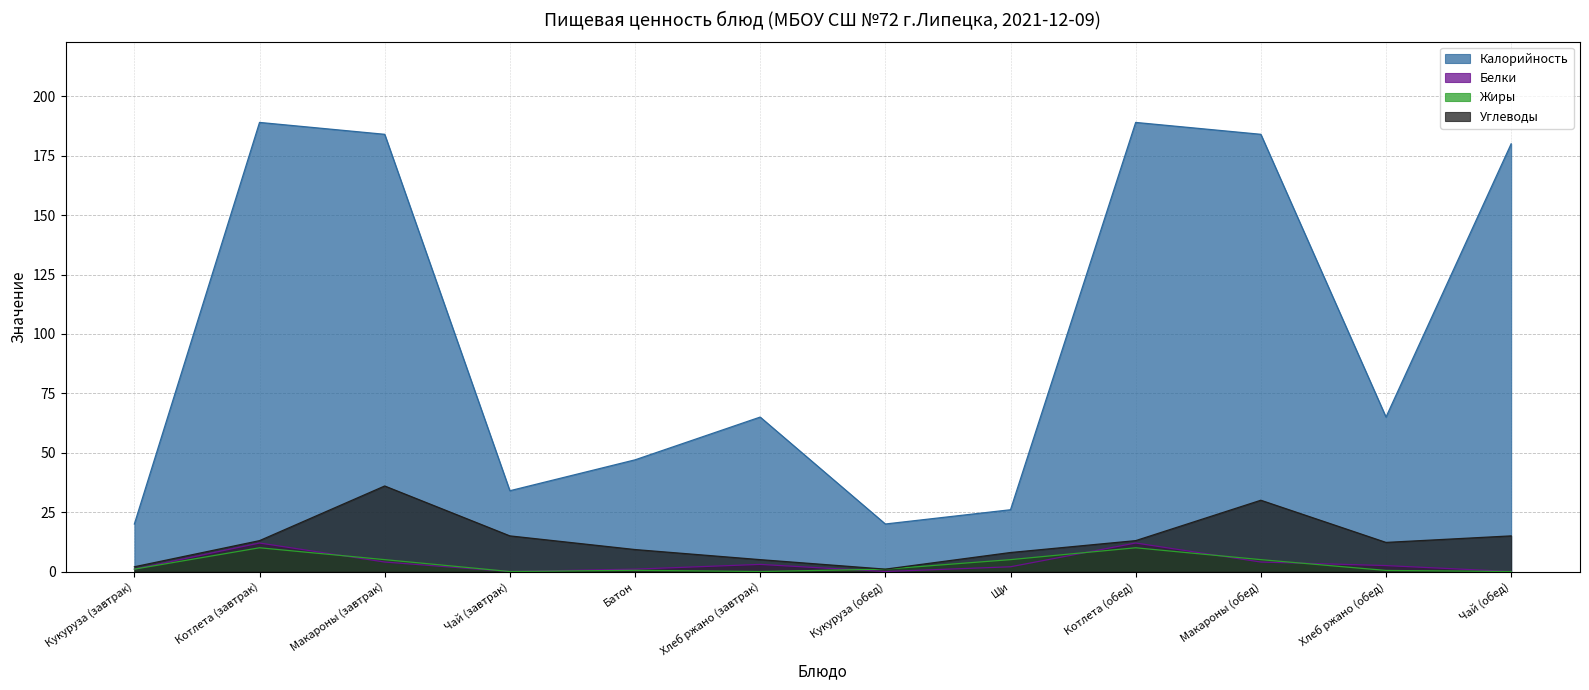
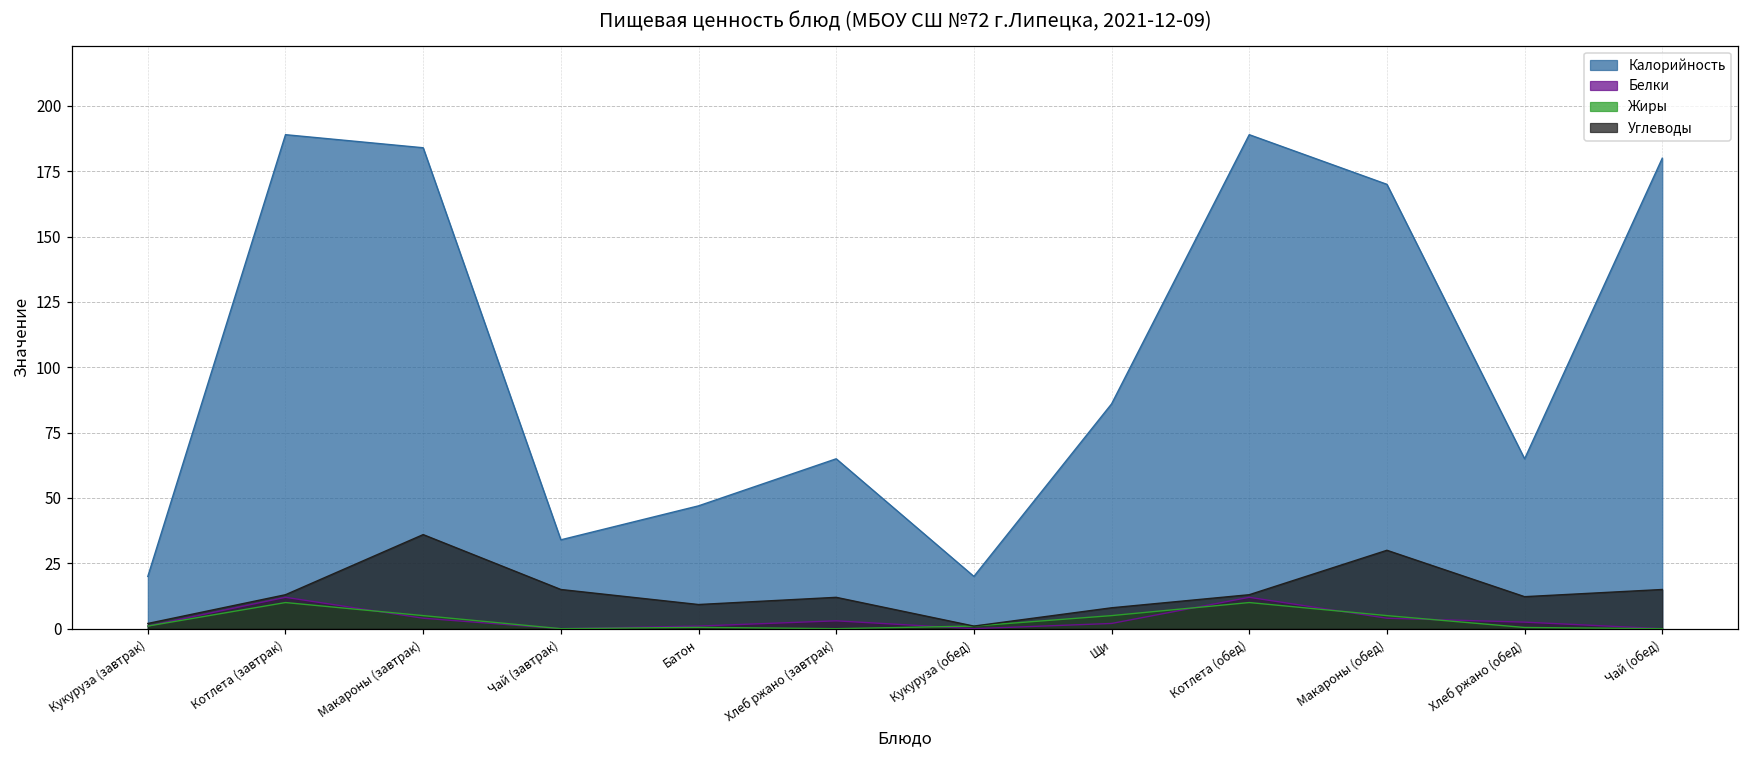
  {
    "Калорийность": {
      "Кукуруза (завтрак)": 20,
      "Котлета (завтрак)": 189,
      "Макароны (завтрак)": 184,
      "Чай (завтрак)": 34,
      "Батон": 47,
      "Хлеб ржано (завтрак)": 65,
      "Кукуруза (обед)": 20,
-     "Щи": 26,
+     "Щи": 86,
      "Котлета (обед)": 189,
-     "Макароны (обед)": 184,
+     "Макароны (обед)": 170,
      "Хлеб ржано (обед)": 65,
      "Чай (обед)": 180
    },
    "Белки": {
      "Хлеб ржано (завтрак)": 3,
      "Щи": 2,
      "Хлеб ржано (обед)": 3
    },
    "Жиры": {
      "Котлета (завтрак)": 10,
      "Хлеб ржано (завтрак)": 0,
      "Щи": 5,
      "Котлета (обед)": 10,
      "Хлеб ржано (обед)": 0
    },
    "Углеводы": {
      "Макароны (завтрак)": 36,
      "Чай (завтрак)": 15,
      "Батон": 9,
-     "Хлеб ржано (завтрак)": 5,
+     "Хлеб ржано (завтрак)": 12,
      "Щи": 8,
      "Макароны (обед)": 30,
      "Хлеб ржано (обед)": 12,
      "Чай (обед)": 15
    }
  }
